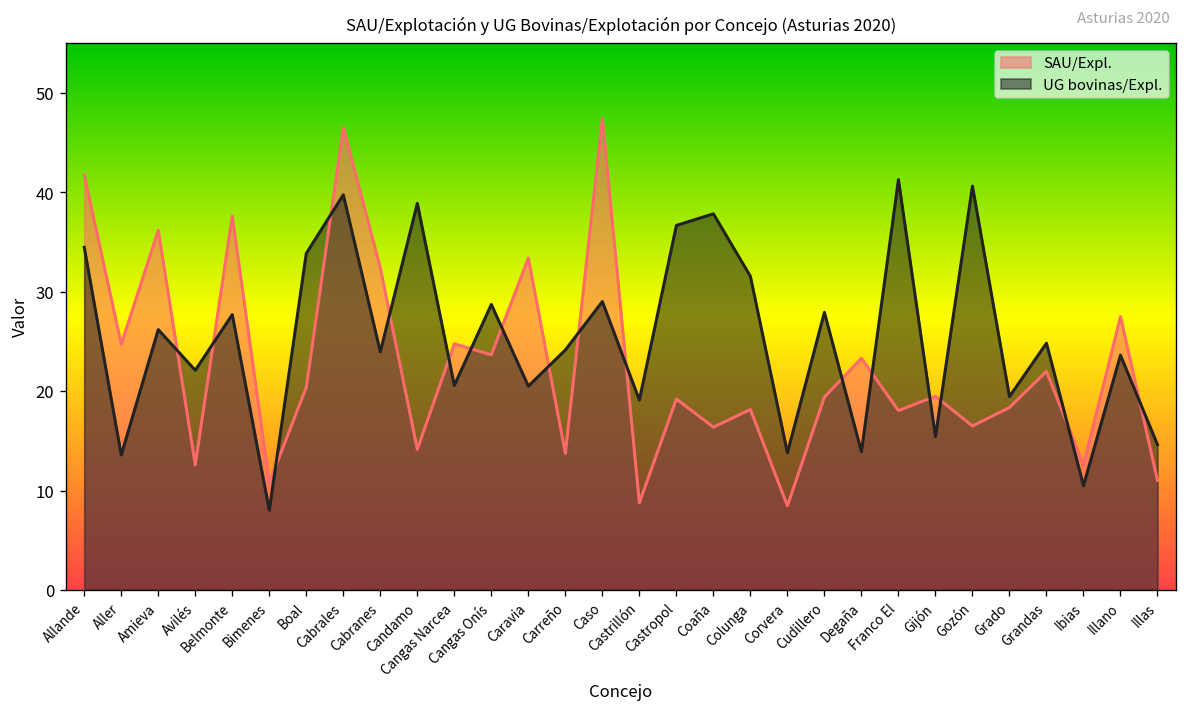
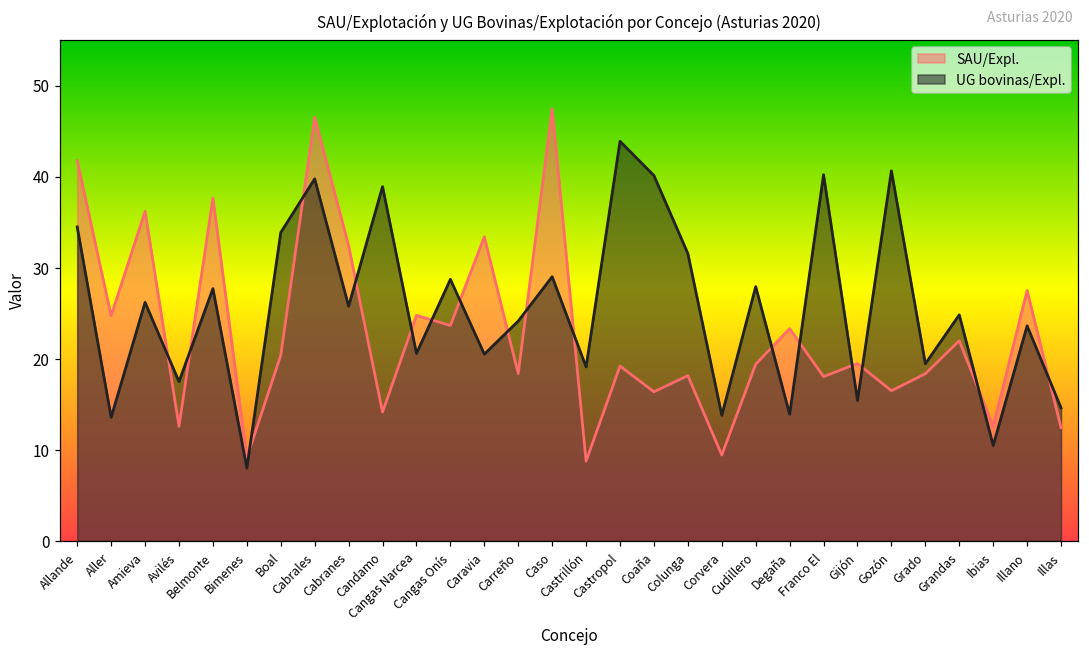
  {
    "SAU/Expl.": {
      "Allande": 42,
      "Aller": 25,
      "Amieva": 36,
      "Avilés": 13,
      "Belmonte": 38,
-     "Bimenes": 11,
+     "Bimenes": 9,
      "Boal": 20,
      "Cabrales": 47,
      "Cabranes": 32,
      "Candamo": 14,
      "Cangas Narcea": 25,
      "Cangas Onís": 24,
      "Caravia": 33,
-     "Carreño": 14,
+     "Carreño": 18,
      "Caso": 47,
      "Castrillón": 9,
      "Castropol": 19,
      "Coaña": 16,
      "Colunga": 18,
-     "Corvera": 8,
+     "Corvera": 9,
      "Cudillero": 19,
      "Degaña": 23,
      "Franco El": 18,
      "Gijón": 19,
      "Gozón": 17,
      "Grado": 18,
      "Grandas": 22,
      "Ibias": 13,
      "Illano": 28,
-     "Illas": 11
+     "Illas": 12
    },
    "UG bovinas/Expl.": {
      "Allande": 34,
      "Aller": 14,
      "Amieva": 26,
-     "Avilés": 22,
+     "Avilés": 18,
      "Belmonte": 28,
      "Bimenes": 8,
      "Boal": 34,
      "Cabrales": 40,
-     "Cabranes": 24,
+     "Cabranes": 26,
      "Candamo": 39,
      "Cangas Narcea": 21,
      "Cangas Onís": 29,
      "Caravia": 21,
      "Carreño": 24,
      "Caso": 29,
      "Castrillón": 19,
-     "Castropol": 37,
-     "Coaña": 38,
+     "Castropol": 44,
+     "Coaña": 40,
      "Colunga": 32,
      "Corvera": 14,
      "Cudillero": 28,
      "Degaña": 14,
-     "Franco El": 41,
+     "Franco El": 40,
      "Gijón": 15,
      "Gozón": 41,
      "Grado": 19,
      "Grandas": 25,
      "Ibias": 10,
      "Illano": 24,
      "Illas": 15
    }
  }
